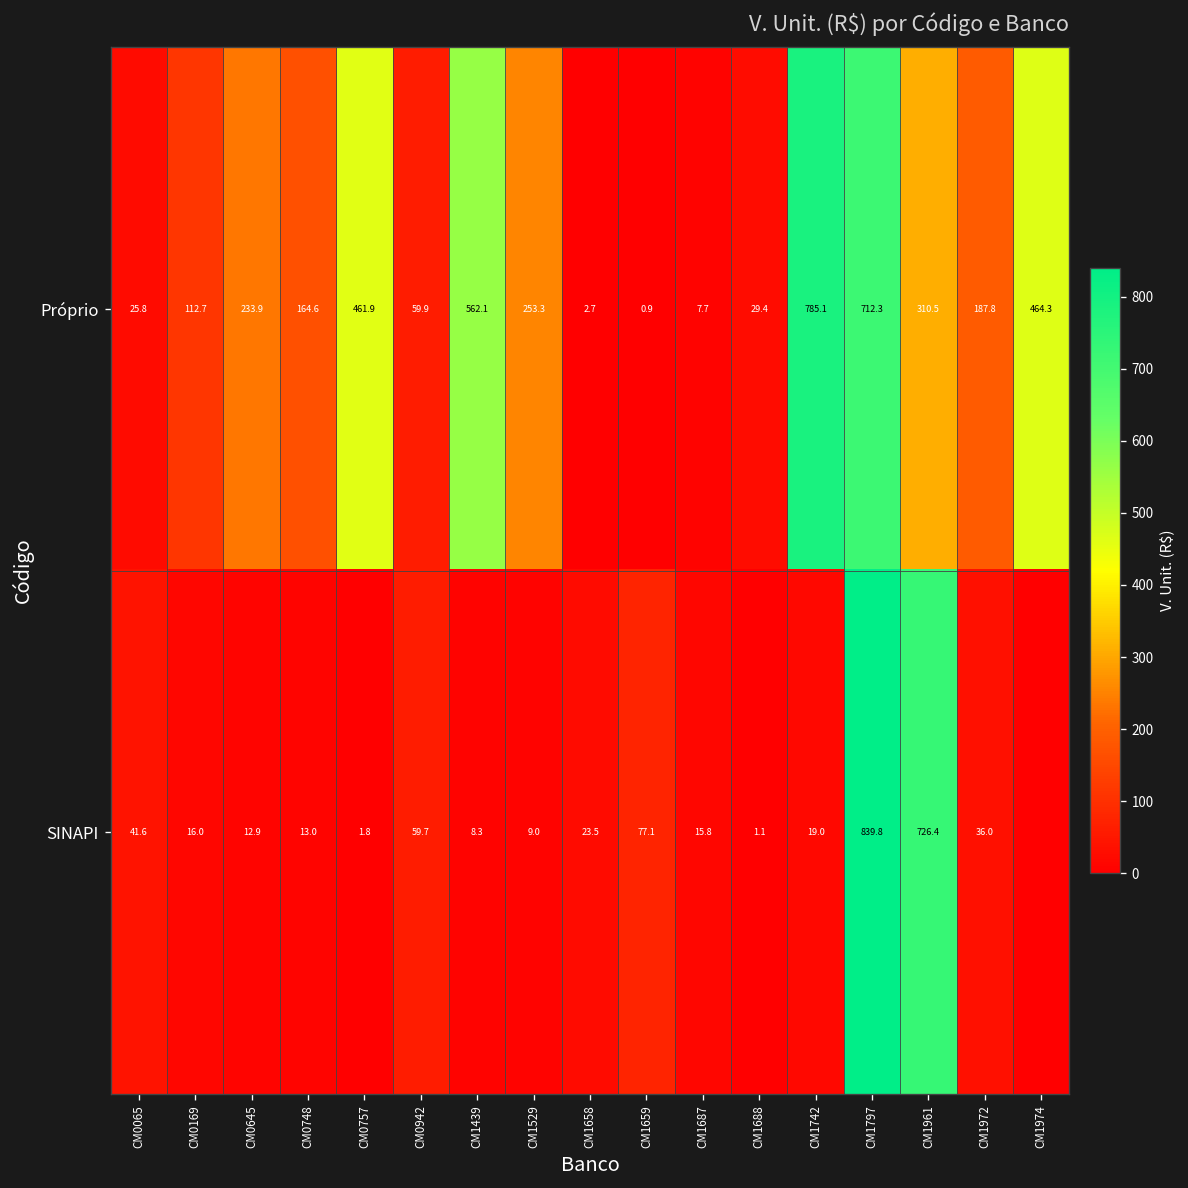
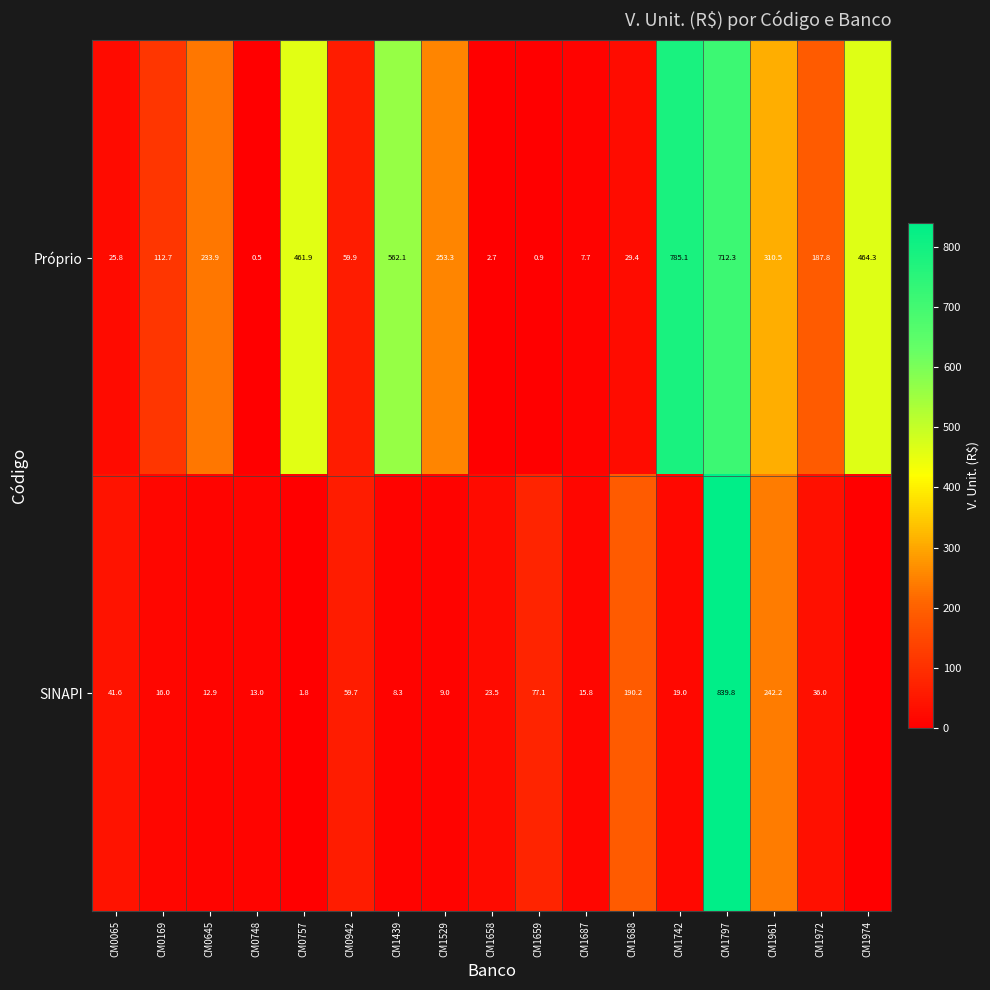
  {
    "Próprio": {
      "CM0065": 25.8,
      "CM0169": 112.7,
      "CM0645": 233.9,
-     "CM0748": 164.6,
+     "CM0748": 0.5,
      "CM0757": 461.9,
      "CM0942": 59.9,
      "CM1439": 562.1,
      "CM1529": 253.3,
      "CM1658": 2.7,
      "CM1659": 0.9,
      "CM1687": 7.7,
      "CM1688": 29.4,
      "CM1742": 785.1,
      "CM1797": 712.3,
      "CM1961": 310.5,
      "CM1972": 187.8,
      "CM1974": 464.3
    },
    "SINAPI": {
      "CM0065": 41.6,
      "CM0169": 16.0,
      "CM0645": 12.9,
      "CM0748": 13.0,
      "CM0757": 1.8,
      "CM0942": 59.7,
      "CM1439": 8.3,
      "CM1529": 9.0,
      "CM1658": 23.5,
      "CM1659": 77.1,
      "CM1687": 15.8,
-     "CM1688": 1.1,
+     "CM1688": 190.2,
      "CM1742": 19.0,
      "CM1797": 839.8,
-     "CM1961": 726.4,
+     "CM1961": 242.2,
      "CM1972": 36.0
    }
  }
